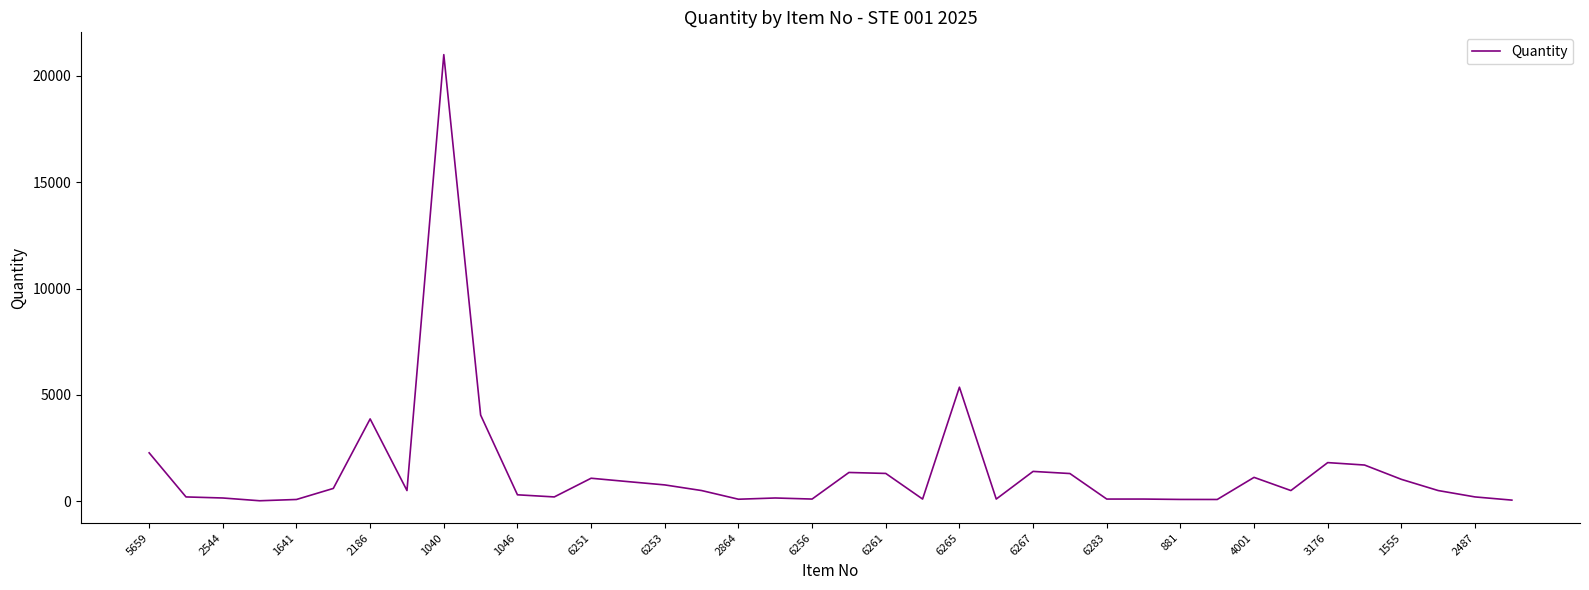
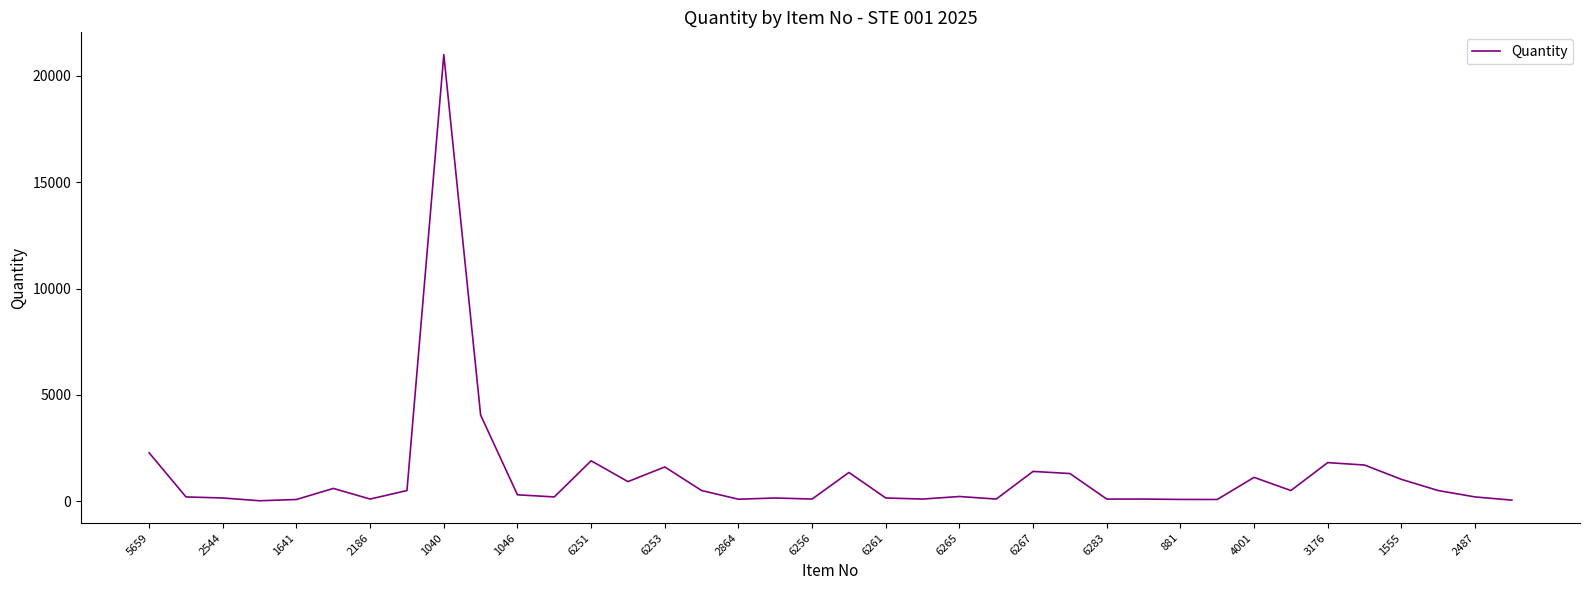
  {
    "5659": 2300,
    "2544": 200,
    "1641": 100,
-   "2186": 3900,
+   "2186": 100,
    "1040": 21000,
    "1046": 300,
-   "6251": 1100,
-   "6253": 800,
+   "6251": 1900,
+   "6253": 1600,
    "2864": 100,
    "6256": 100,
-   "6261": 1300,
-   "6265": 5400,
+   "6261": 200,
+   "6265": 200,
    "6267": 1400,
    "6283": 100,
    "881": 100,
    "4001": 1100,
    "3176": 1800,
    "1555": 1000,
    "2487": 200
  }
